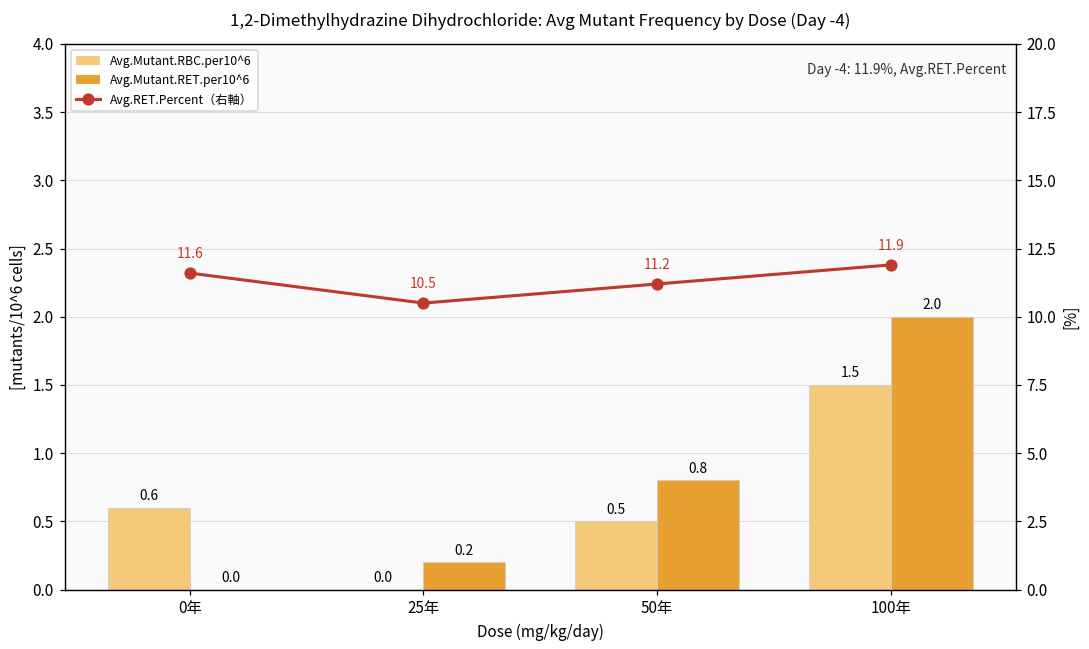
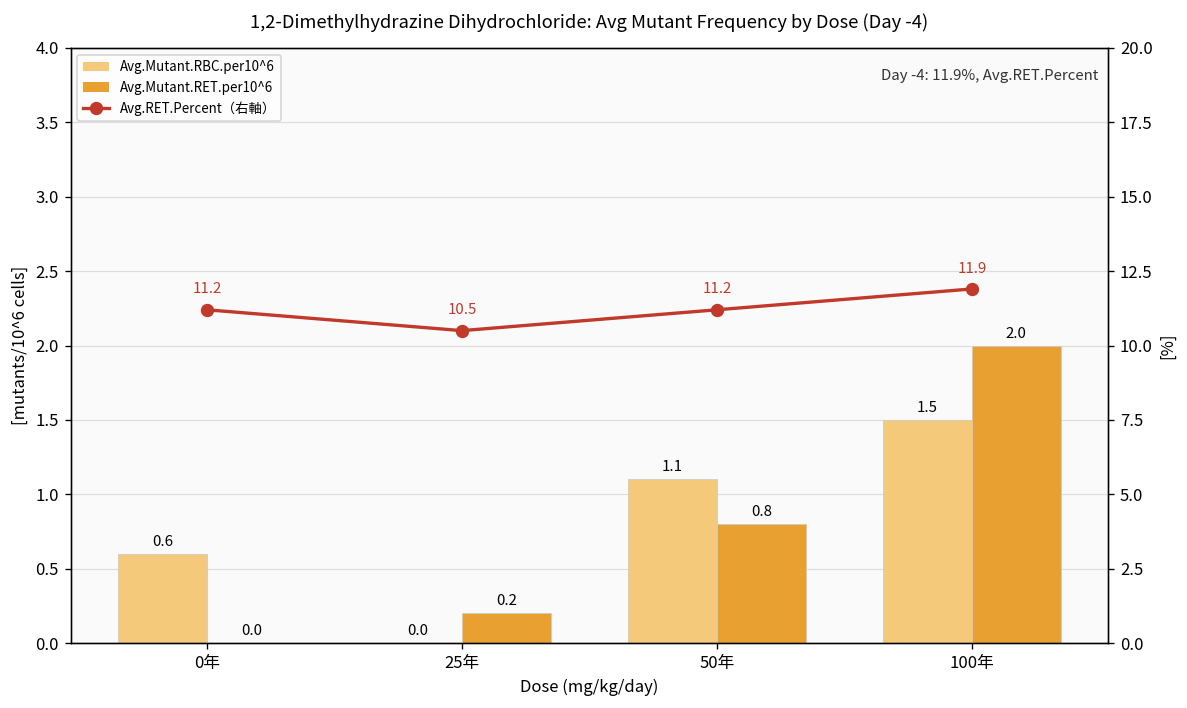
  {
    "Avg.Mutant.RBC.per10^6": {
      "0年": 0.6,
      "25年": 0.0,
-     "50年": 0.5,
+     "50年": 1.1,
      "100年": 1.5
    },
    "Avg.Mutant.RET.per10^6": {
      "0年": 0.0,
      "25年": 0.2,
      "50年": 0.8,
      "100年": 2.0
    },
    "Avg.RET.Percent（右軸）": {
-     "0年": 11.6,
+     "0年": 11.2,
      "25年": 10.5,
      "50年": 11.2,
      "100年": 11.9
    }
  }
